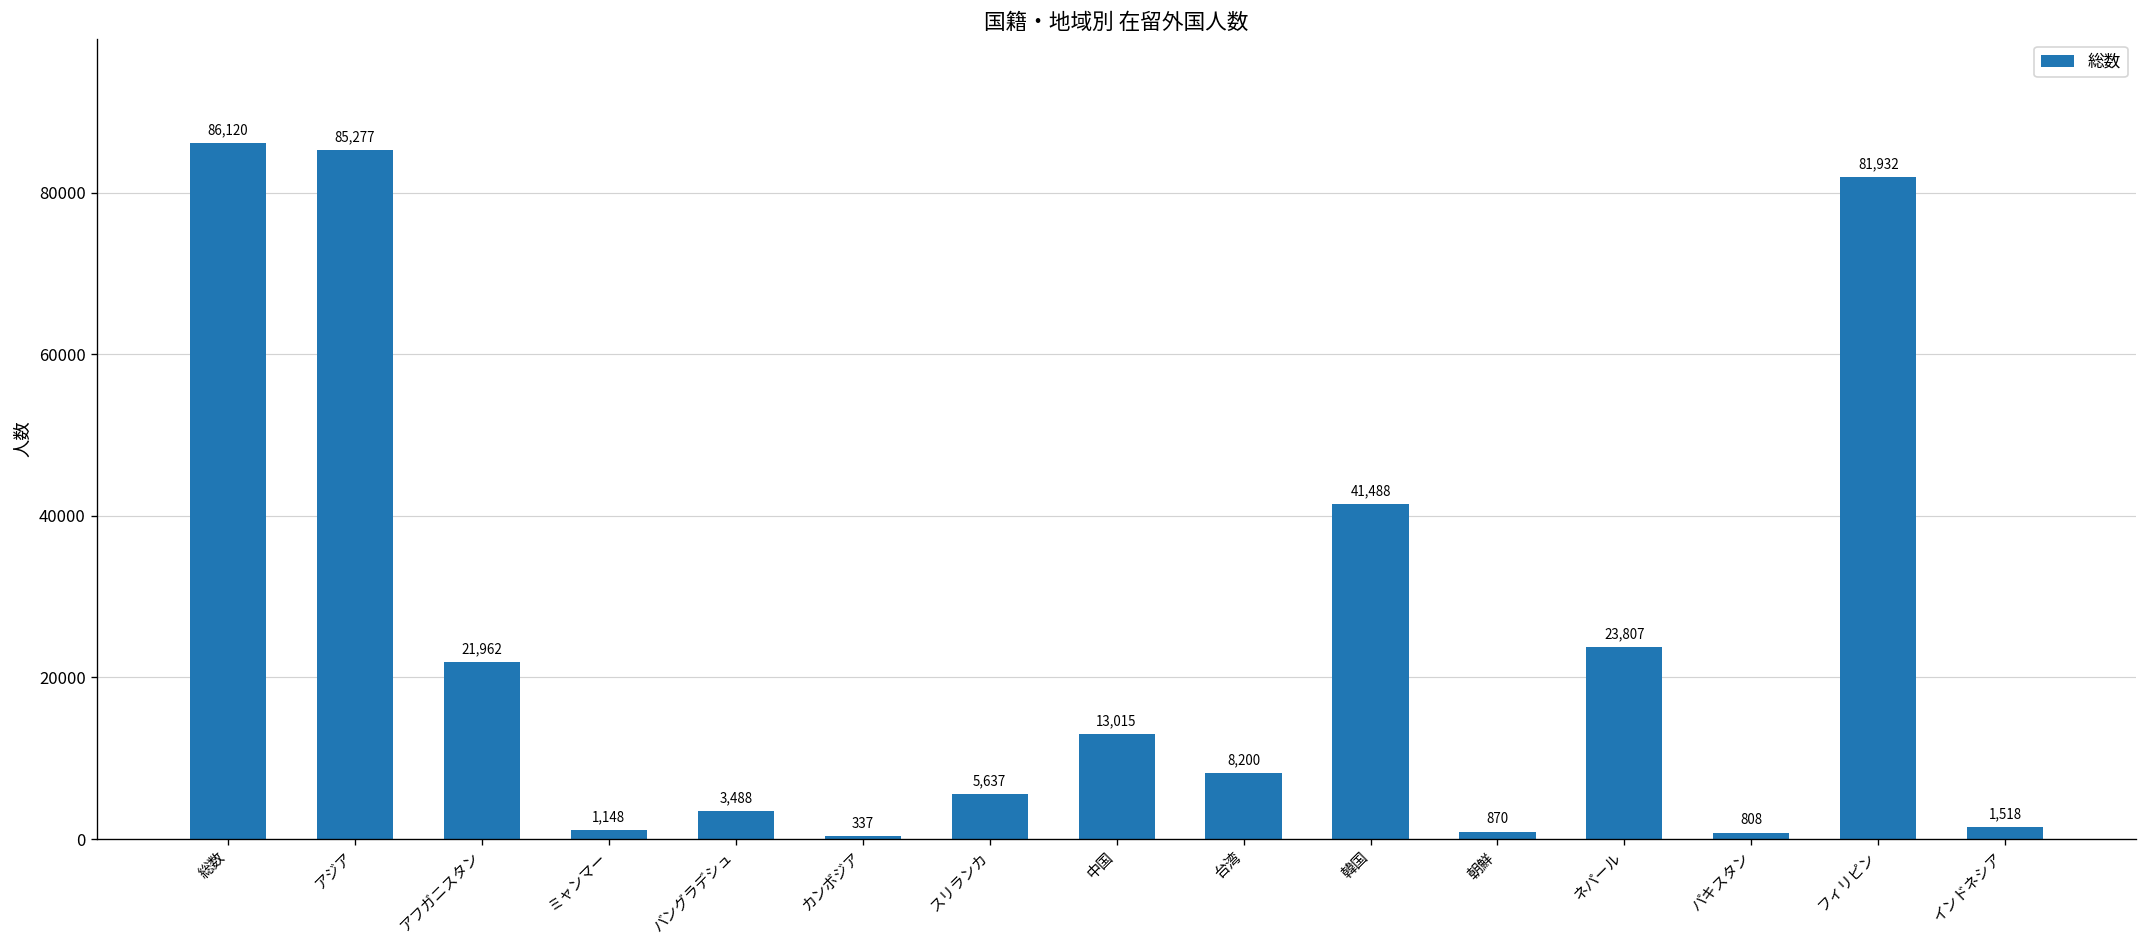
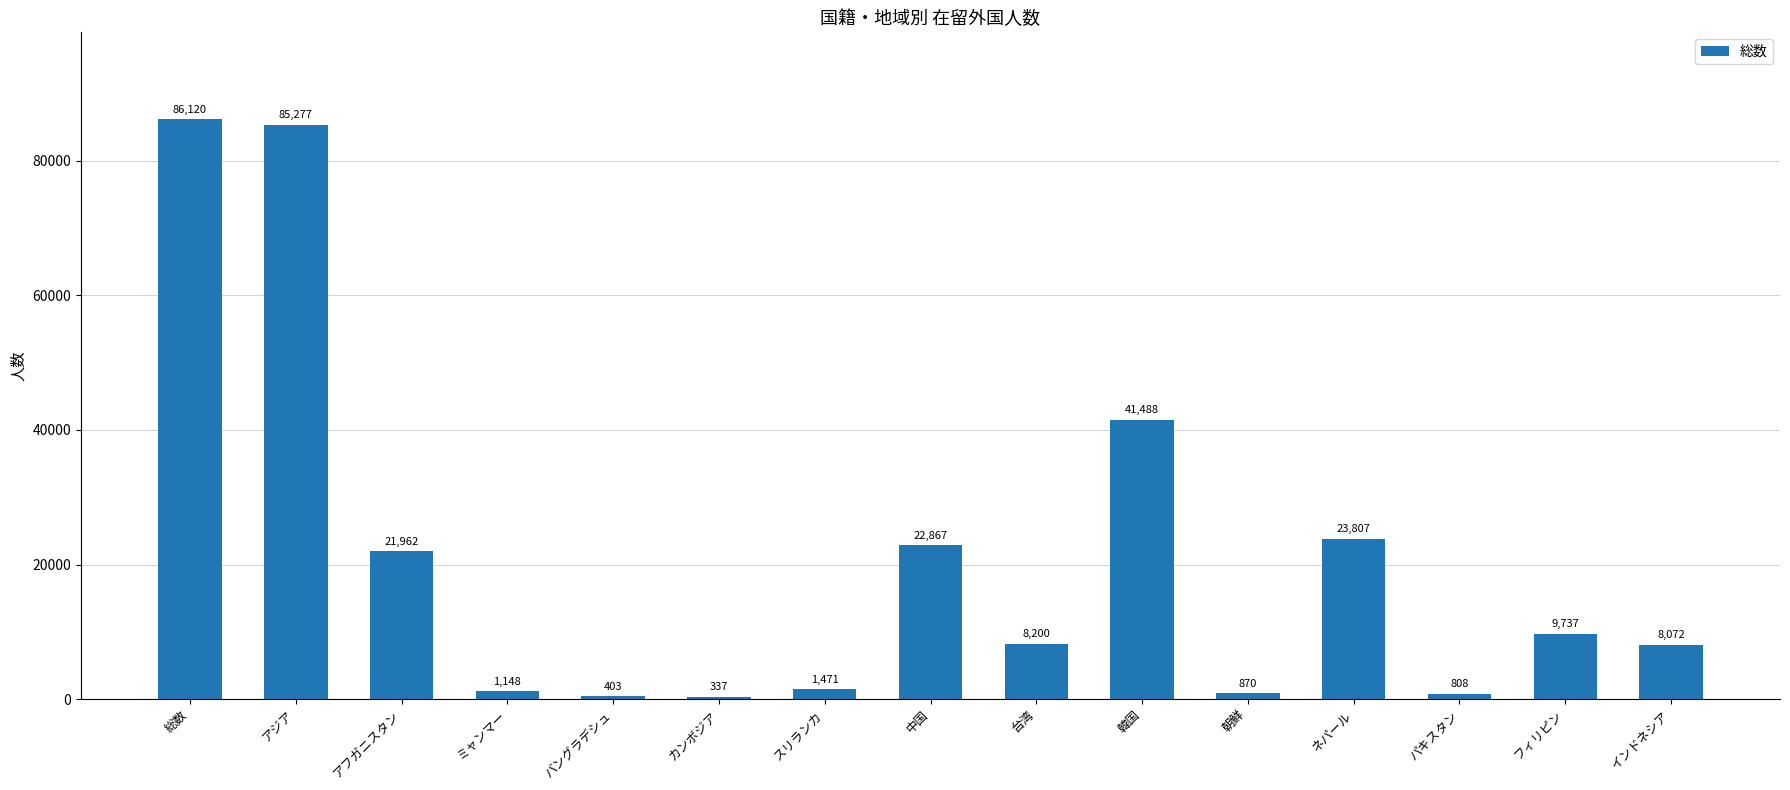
  {
    "総数": "86,120",
    "アジア": "85,277",
    "アフガニスタン": "21,962",
    "ミャンマー": "1,148",
-   "バングラデシュ": "3,488",
+   "バングラデシュ": "403",
    "カンボジア": "337",
-   "スリランカ": "5,637",
-   "中国": "13,015",
+   "スリランカ": "1,471",
+   "中国": "22,867",
    "台湾": "8,200",
    "韓国": "41,488",
    "朝鮮": "870",
    "ネパール": "23,807",
    "パキスタン": "808",
-   "フィリピン": "81,932",
-   "インドネシア": "1,518"
+   "フィリピン": "9,737",
+   "インドネシア": "8,072"
  }
